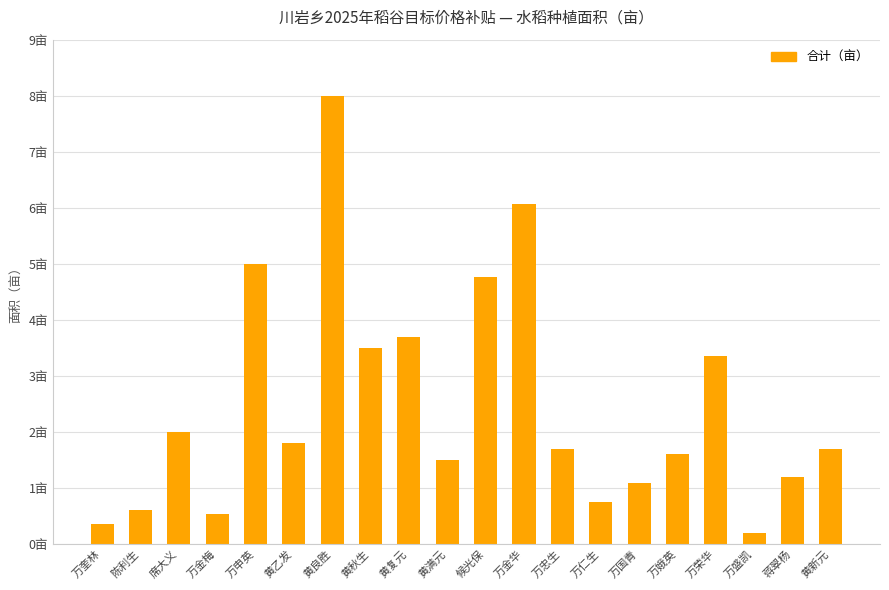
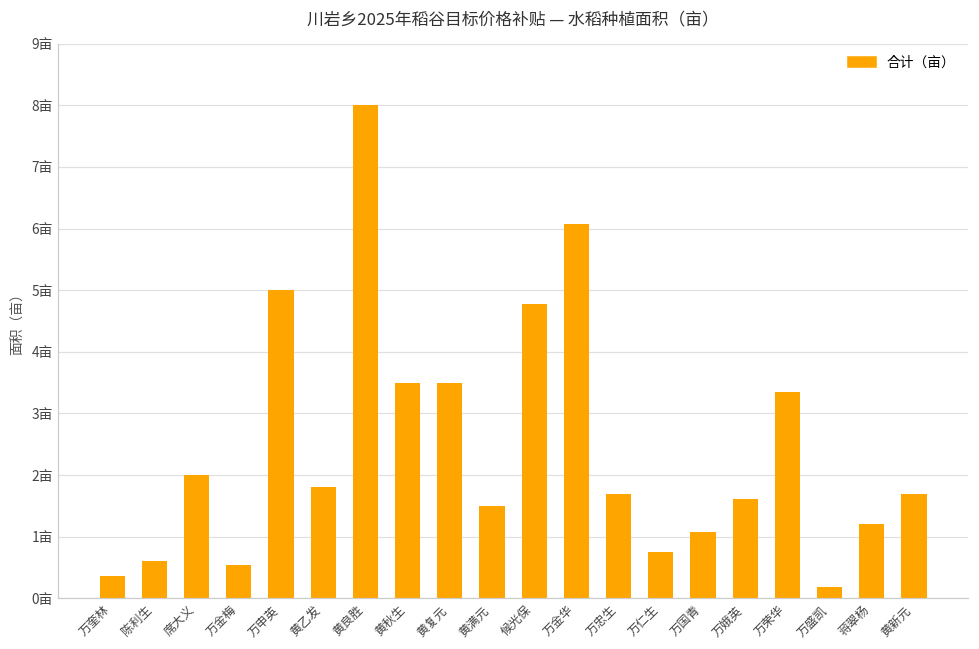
  {
    "万奎林": "0.4亩",
    "陈利生": "0.6亩",
    "席大义": "2.0亩",
    "万金梅": "0.5亩",
    "万申英": "5.0亩",
    "黄乙发": "1.8亩",
    "黄良胜": "8.0亩",
    "黄秋生": "3.5亩",
-   "黄复元": "3.7亩",
+   "黄复元": "3.5亩",
    "黄满元": "1.5亩",
    "候光保": "4.8亩",
    "万金华": "6.1亩",
    "万忠生": "1.7亩",
    "万仁生": "0.8亩",
    "万国青": "1.1亩",
    "万娥英": "1.6亩",
    "万荣华": "3.4亩",
    "万盛凯": "0.2亩",
    "蒋翠杨": "1.2亩",
    "黄新元": "1.7亩"
  }
